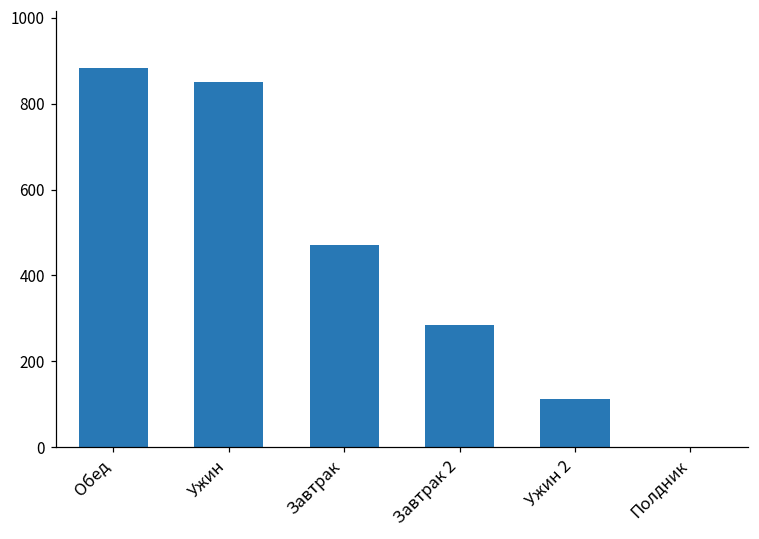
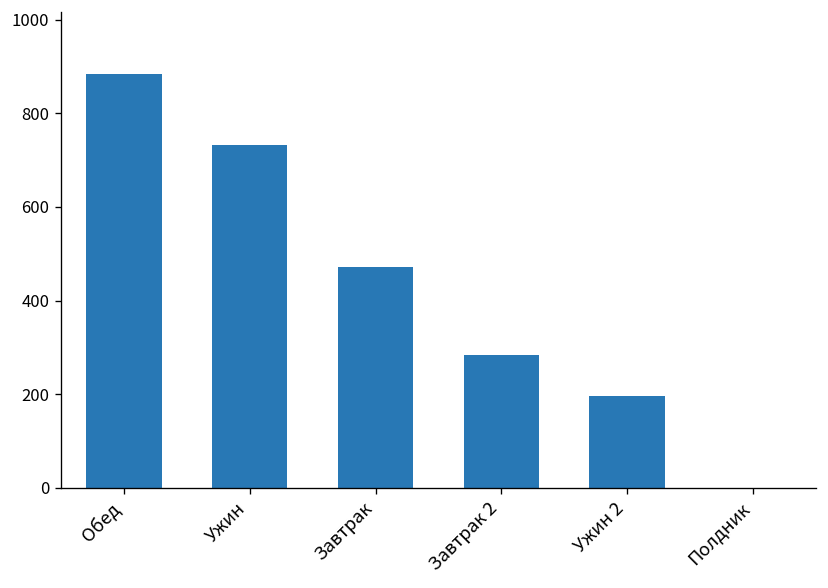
  {
    "Обед": 880,
-   "Ужин": 850,
+   "Ужин": 730,
    "Завтрак": 470,
    "Завтрак 2": 280,
-   "Ужин 2": 110,
+   "Ужин 2": 200,
    "Полдник": 0
  }
